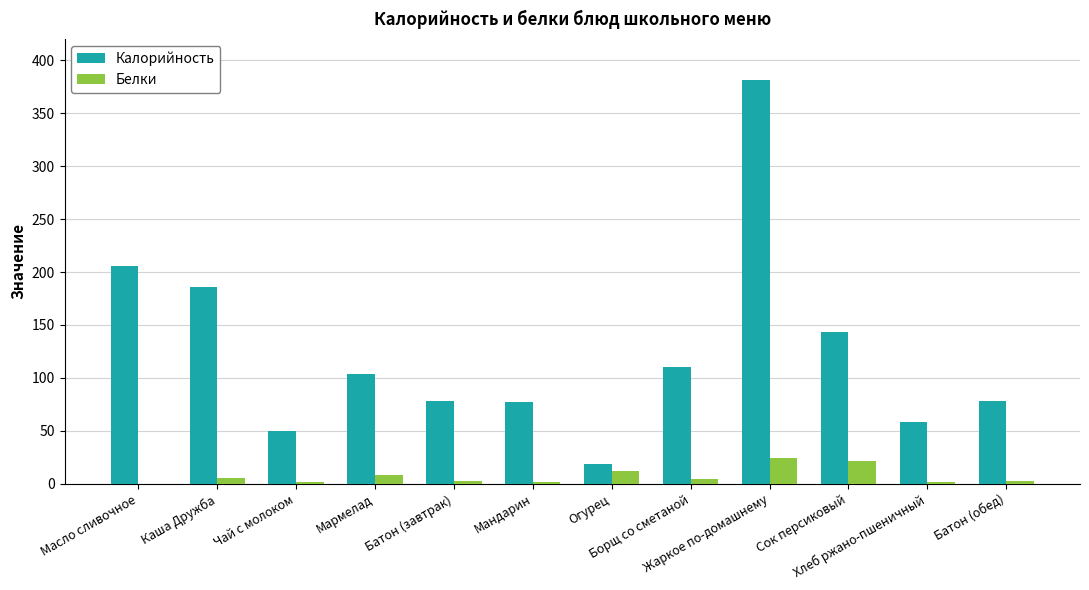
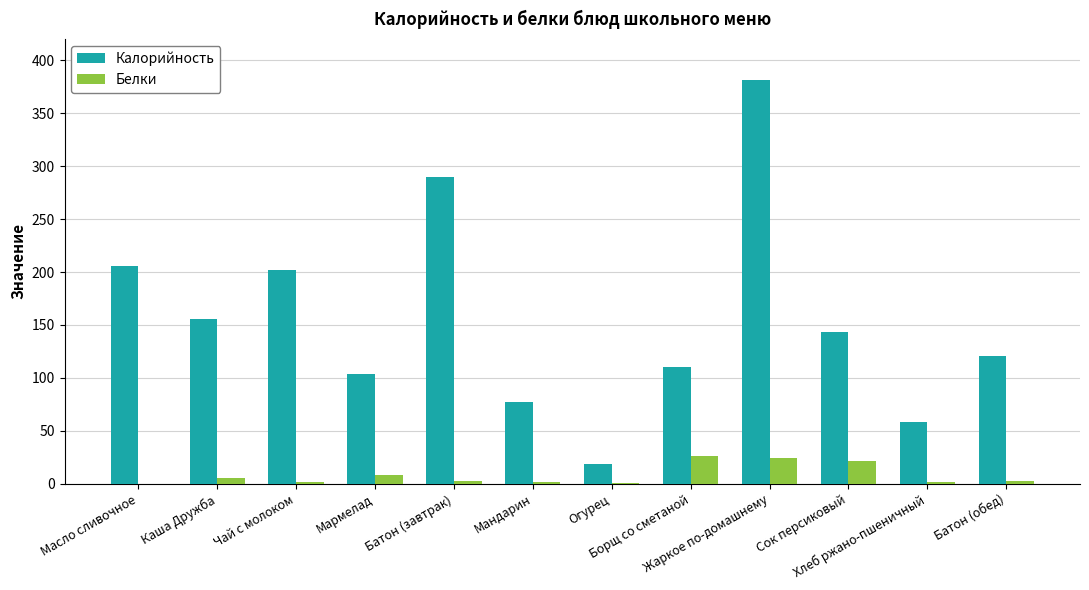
  {
    "Калорийность": {
      "Масло сливочное": 206,
-     "Каша Дружба": 186,
-     "Чай с молоком": 50,
+     "Каша Дружба": 156,
+     "Чай с молоком": 202,
      "Мармелад": 104,
-     "Батон (завтрак)": 79,
+     "Батон (завтрак)": 290,
      "Мандарин": 77,
      "Огурец": 18,
      "Борщ со сметаной": 110,
      "Жаркое по-домашнему": 382,
      "Сок персиковый": 144,
      "Хлеб ржано-пшеничный": 59,
-     "Батон (обед)": 79
+     "Батон (обед)": 121
    },
    "Белки": {
      "Каша Дружба": 6,
      "Мармелад": 8,
-     "Огурец": 12,
-     "Борщ со сметаной": 5,
+     "Огурец": 1,
+     "Борщ со сметаной": 26,
      "Жаркое по-домашнему": 24,
      "Сок персиковый": 22
    }
  }
